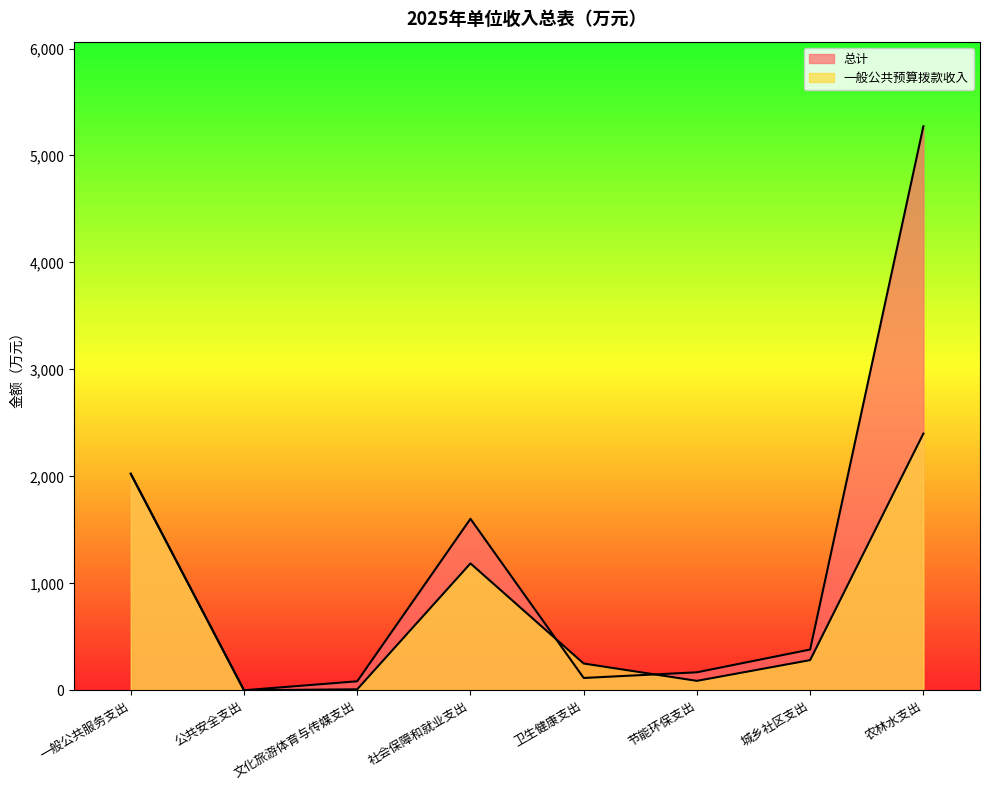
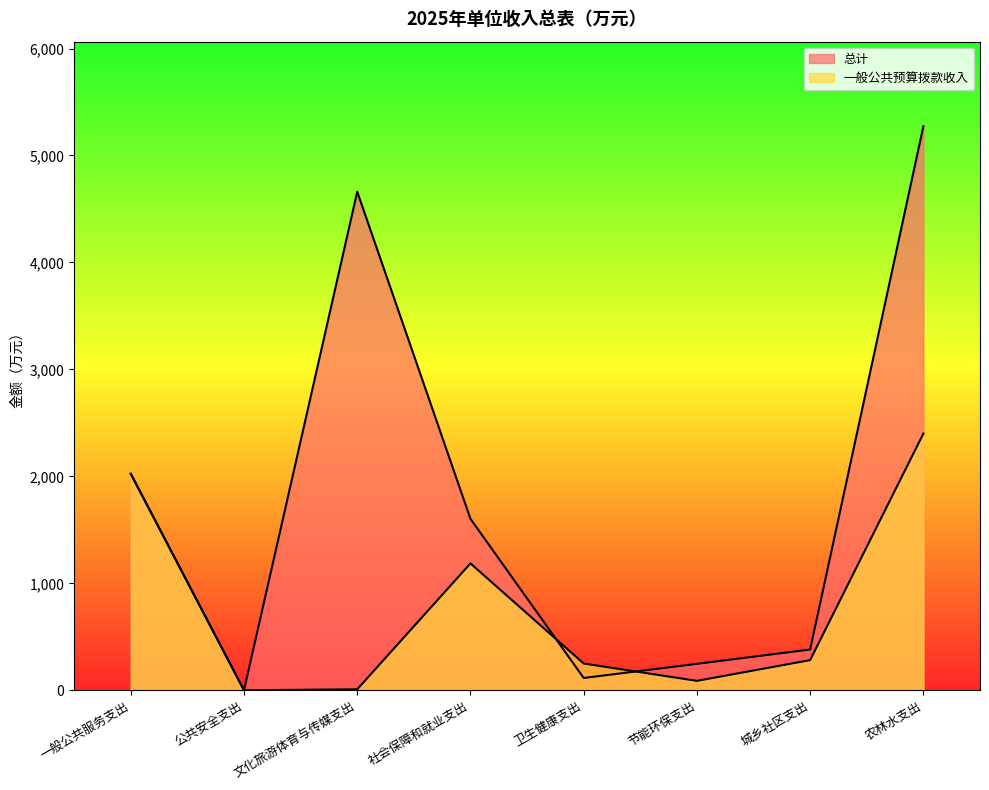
  {
    "总计": {
-     "文化旅游体育与传媒支出": "80",
+     "文化旅游体育与传媒支出": "4,660",
      "社会保障和就业支出": "1,600",
      "卫生健康支出": "120",
-     "节能环保支出": "170",
+     "节能环保支出": "250",
      "城乡社区支出": "380",
      "农林水支出": "5,270"
    },
    "一般公共预算拨款收入": {
      "文化旅游体育与传媒支出": "10",
      "社会保障和就业支出": "1,190",
      "卫生健康支出": "250",
      "节能环保支出": "90",
      "城乡社区支出": "280",
      "农林水支出": "2,400"
    }
  }
